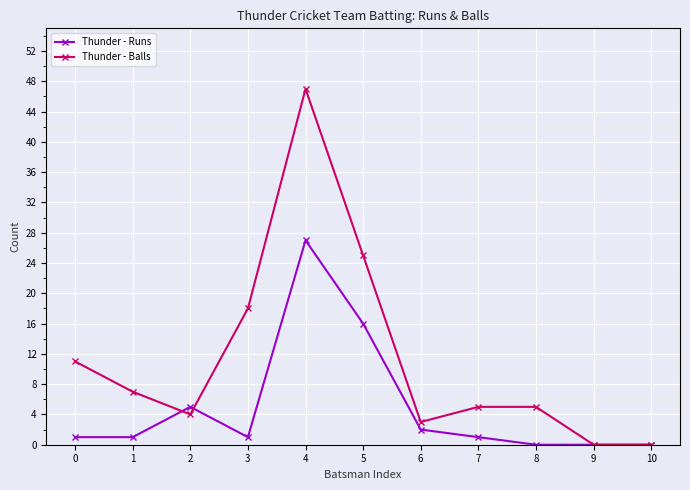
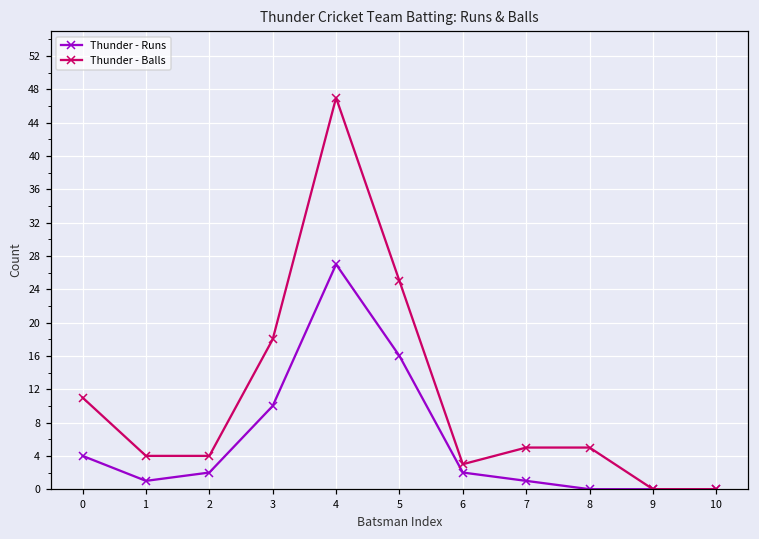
  {
    "Thunder - Runs": {
-     "0": 1,
+     "0": 4,
      "1": 1,
-     "2": 5,
-     "3": 1,
+     "2": 2,
+     "3": 10,
      "4": 27,
      "5": 16,
      "6": 2,
      "7": 1,
      "8": 0
    },
    "Thunder - Balls": {
      "0": 11,
-     "1": 7,
+     "1": 4,
      "2": 4,
      "3": 18,
      "4": 47,
      "5": 25,
      "6": 3,
      "7": 5,
      "8": 5
    }
  }
